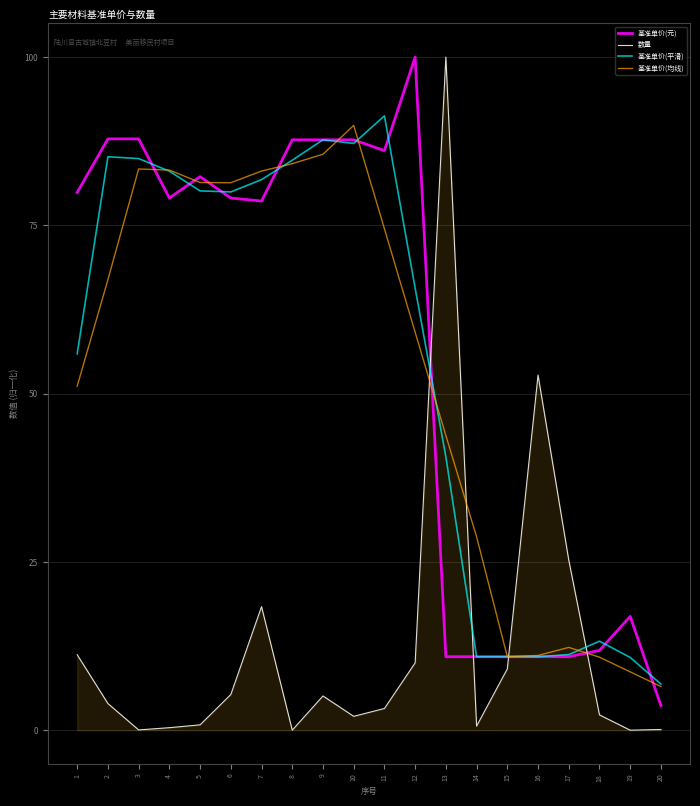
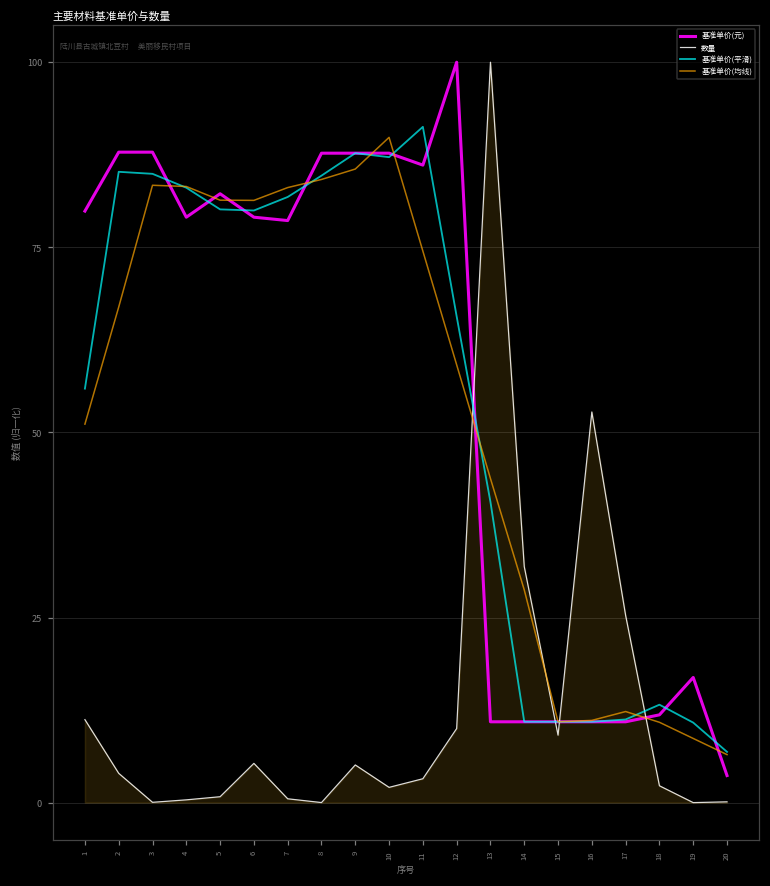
  {
    "基准单价(元)": {
      "1": 80,
      "2": 88,
      "3": 88,
      "4": 79,
      "5": 82,
      "6": 79,
      "7": 79,
      "8": 88,
      "10": 88,
      "11": 86,
      "12": 100,
      "13": 11,
      "18": 12,
      "19": 17,
      "20": 4
    },
    "数量": {
      "1": 11,
      "2": 4,
      "3": 0,
      "4": 0,
      "5": 1,
      "6": 5,
-     "7": 18,
+     "7": 1,
      "8": 0,
      "9": 5,
      "10": 2,
      "11": 3,
      "12": 10,
      "13": 100,
-     "14": 1,
+     "14": 32,
      "15": 9,
      "16": 53,
      "17": 25,
      "18": 2,
      "19": 0,
      "20": 0
    },
    "基准单价(平滑)": {
      "1": 56,
      "2": 85,
      "3": 85,
      "5": 80,
      "6": 80,
      "7": 82,
      "8": 85,
      "10": 87,
      "11": 91,
      "12": 66,
      "13": 41,
      "18": 13,
      "19": 11
    },
    "基准单价(均线)": {
      "1": 51,
      "2": 67,
      "3": 83,
      "5": 81,
      "6": 81,
      "7": 83,
      "8": 84,
      "9": 86,
      "10": 90,
      "11": 74,
      "12": 59,
      "13": 44,
      "14": 29,
      "17": 12,
      "18": 11,
      "19": 9
    }
  }
